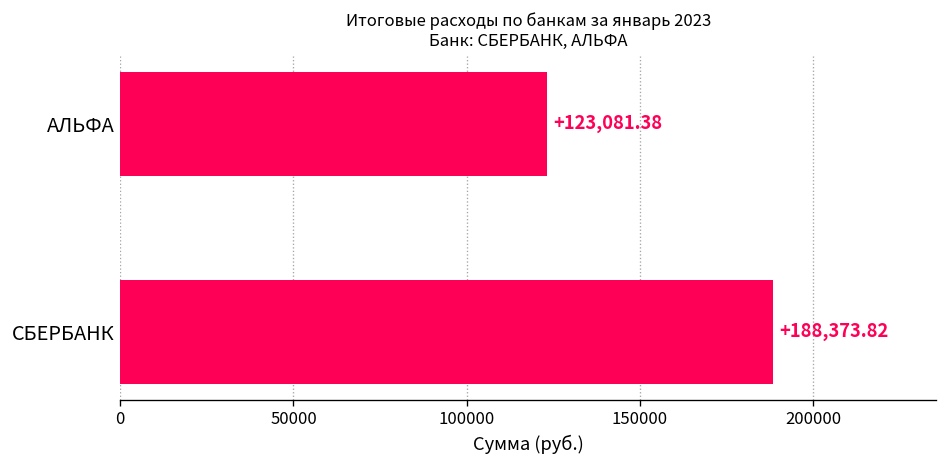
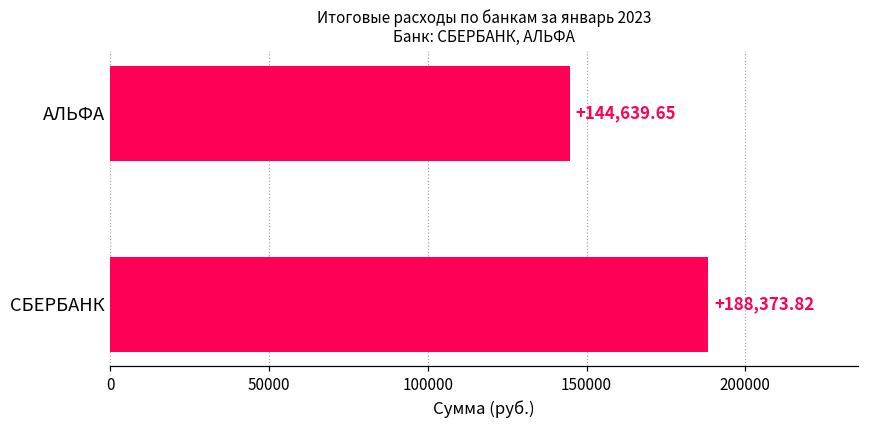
  {
-   "АЛЬФА": "+123,081.38",
+   "АЛЬФА": "+144,639.65",
    "СБЕРБАНК": "+188,373.82"
  }
